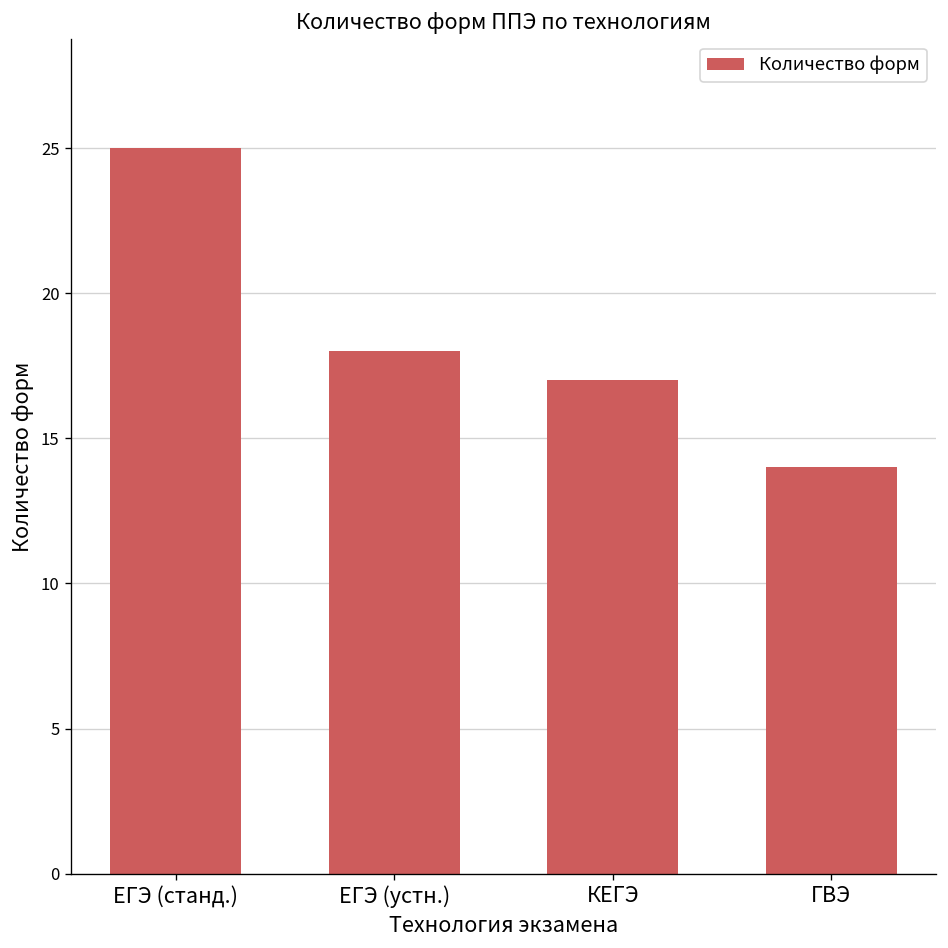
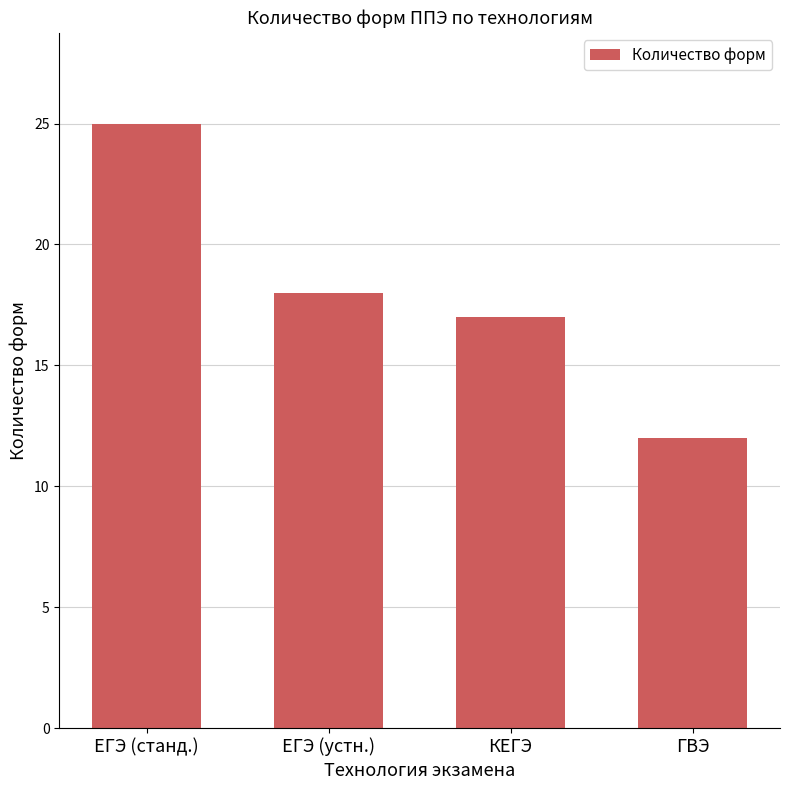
  {
    "ЕГЭ (станд.)": 25,
    "ЕГЭ (устн.)": 18,
    "КЕГЭ": 17,
-   "ГВЭ": 14
+   "ГВЭ": 12
  }
